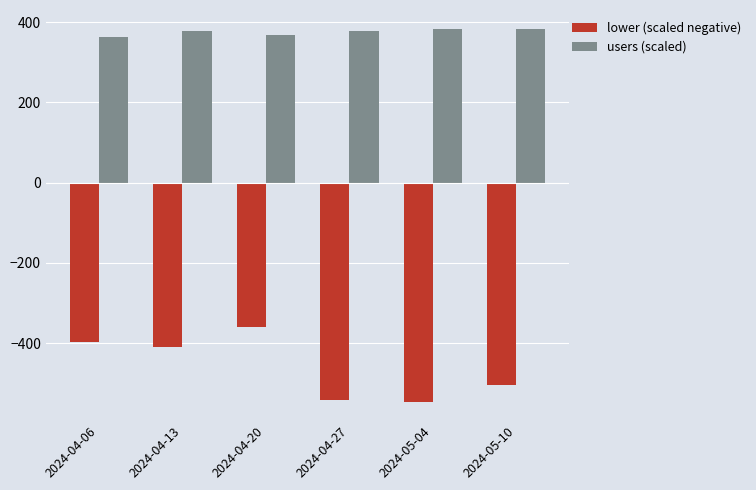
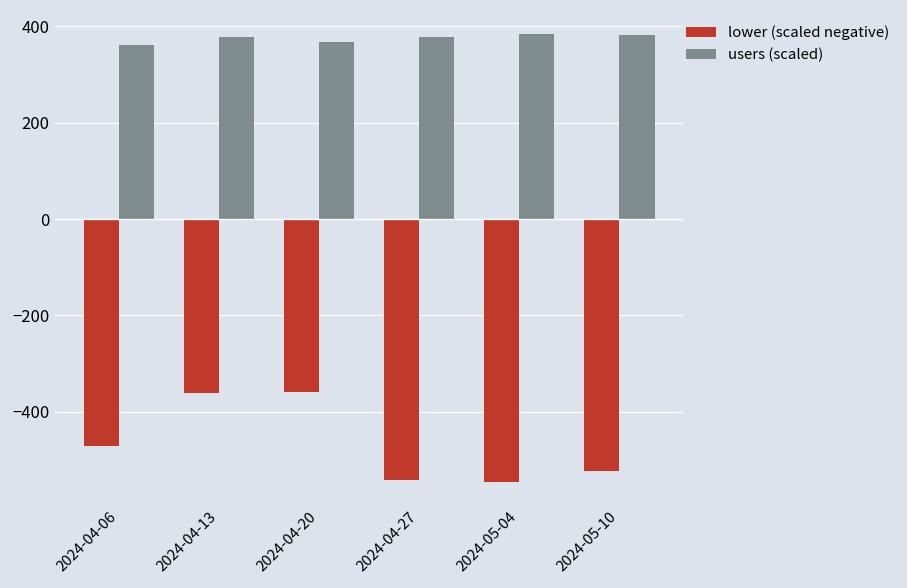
  {
    "lower (scaled negative)": {
-     "2024-04-06": -400,
-     "2024-04-13": -410,
+     "2024-04-06": -470,
+     "2024-04-13": -360,
      "2024-04-20": -360,
      "2024-04-27": -540,
      "2024-05-04": -550,
-     "2024-05-10": -500
+     "2024-05-10": -520
    },
    "users (scaled)": {
      "2024-04-06": 360,
      "2024-04-13": 380,
      "2024-04-20": 370,
      "2024-04-27": 380,
      "2024-05-04": 380,
      "2024-05-10": 380
    }
  }
